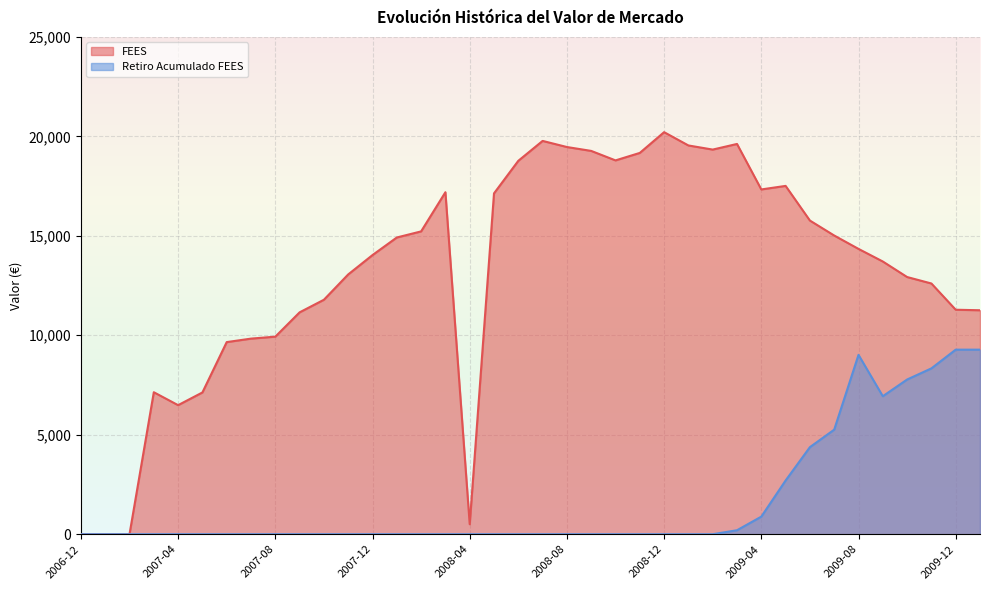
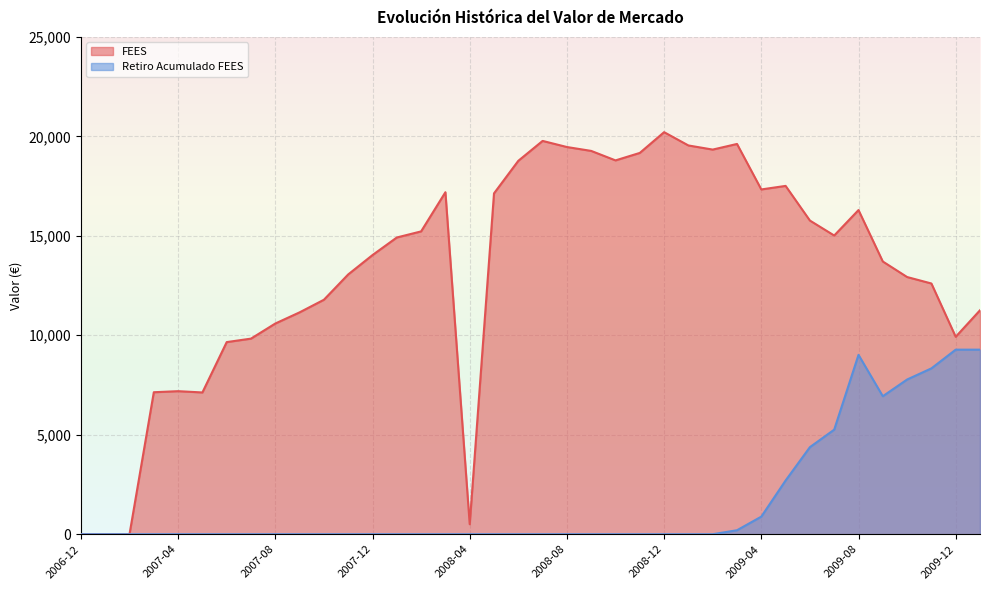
  {
    "FEES": {
-     "2007-04": "6,500",
-     "2007-08": "9,900",
+     "2007-04": "7,200",
+     "2007-08": "10,600",
      "2007-12": "14,000",
      "2008-04": "500",
      "2008-08": "19,500",
      "2008-12": "20,200",
      "2009-04": "17,300",
-     "2009-08": "14,300",
-     "2009-12": "11,300"
+     "2009-08": "16,300",
+     "2009-12": "9,900"
    },
    "Retiro Acumulado FEES": {
      "2007-04": "0",
      "2007-08": "0",
      "2007-12": "0",
      "2008-04": "0",
      "2008-08": "0",
      "2008-12": "0",
      "2009-04": "900",
      "2009-08": "9,000",
      "2009-12": "9,300"
    }
  }
